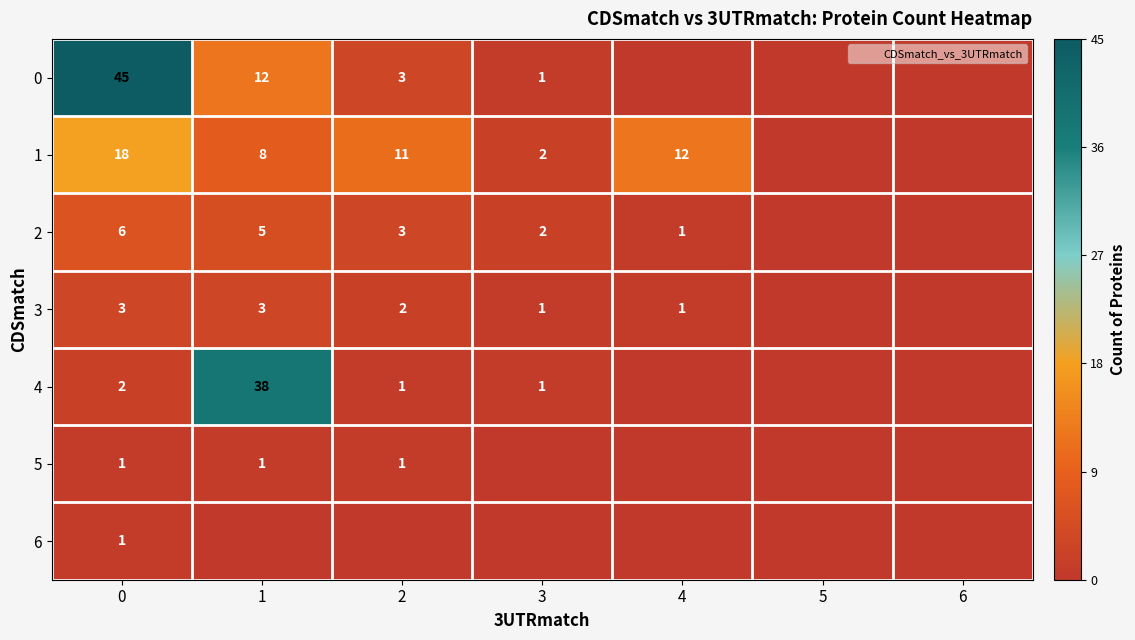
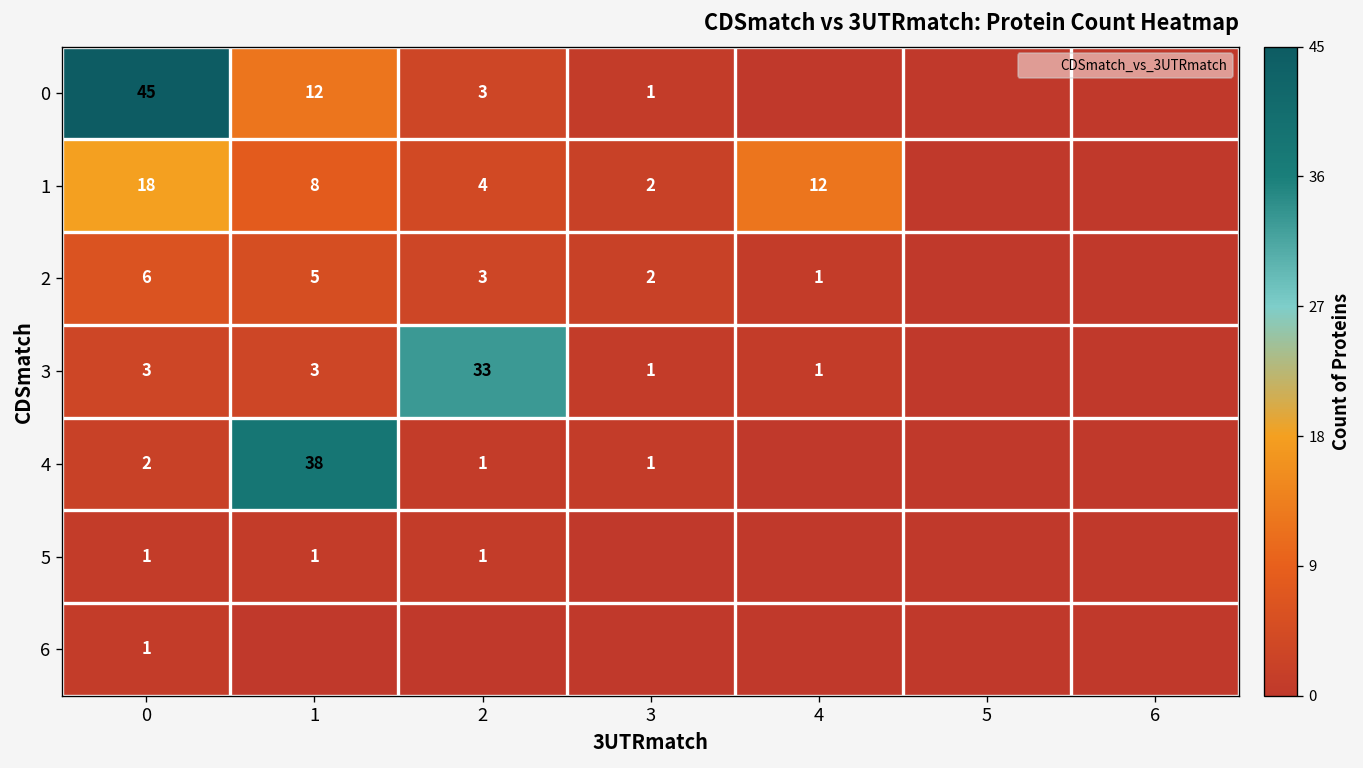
  {
    "0": {
      "0": 45,
      "1": 12,
      "2": 3,
      "3": 1
    },
    "1": {
      "0": 18,
      "1": 8,
-     "2": 11,
+     "2": 4,
      "3": 2,
      "4": 12
    },
    "2": {
      "0": 6,
      "1": 5,
      "2": 3,
      "3": 2,
      "4": 1
    },
    "3": {
      "0": 3,
      "1": 3,
-     "2": 2,
+     "2": 33,
      "3": 1,
      "4": 1
    },
    "4": {
      "0": 2,
      "1": 38,
      "2": 1,
      "3": 1
    },
    "5": {
      "0": 1,
      "1": 1,
      "2": 1
    },
    "6": {
      "0": 1
    }
  }
